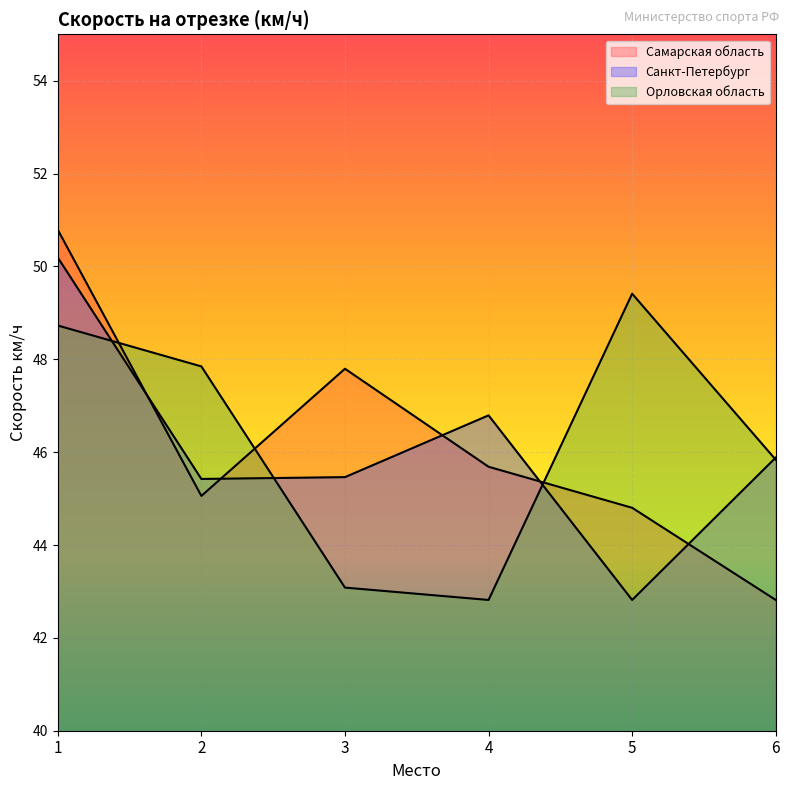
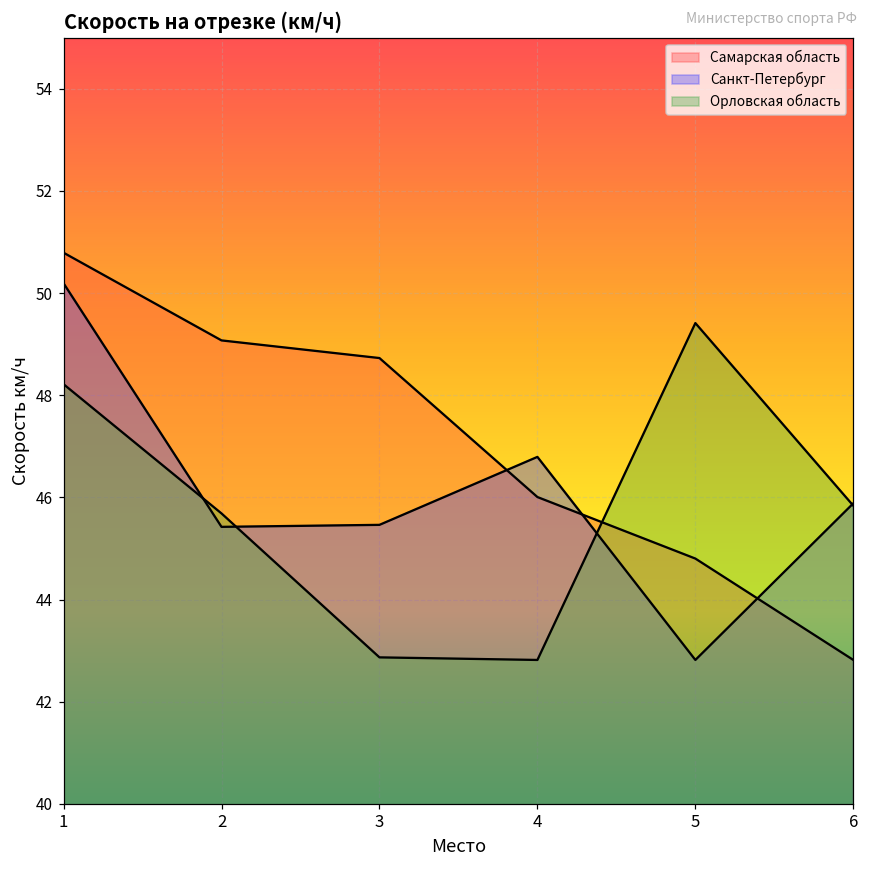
  {
    "Самарская область": {
      "1": 50.8,
-     "2": 45.1,
-     "3": 47.8,
-     "4": 45.7,
+     "2": 49.1,
+     "3": 48.7,
+     "4": 46.0,
      "5": 44.8,
      "6": 42.8
    },
    "Санкт-Петербург": {
      "1": 50.2,
      "2": 45.4,
      "3": 45.5,
      "4": 46.8,
      "5": 42.8
    },
    "Орловская область": {
-     "1": 48.7,
-     "2": 47.8,
-     "3": 43.1,
+     "1": 48.2,
+     "2": 45.7,
+     "3": 42.9,
      "4": 42.8,
      "5": 49.4
    }
  }
